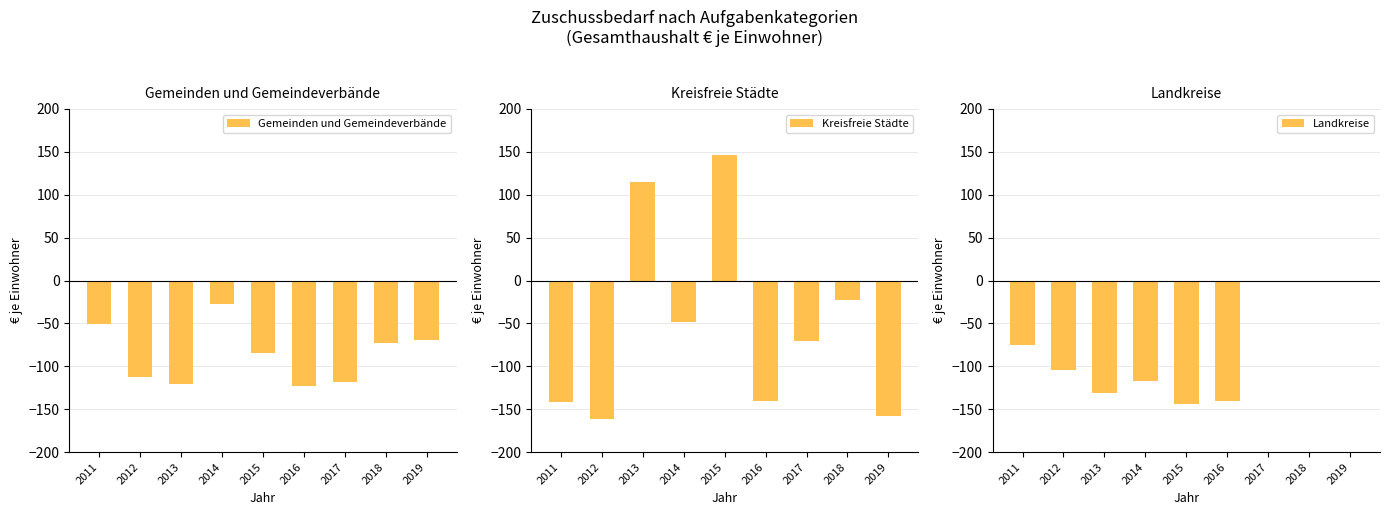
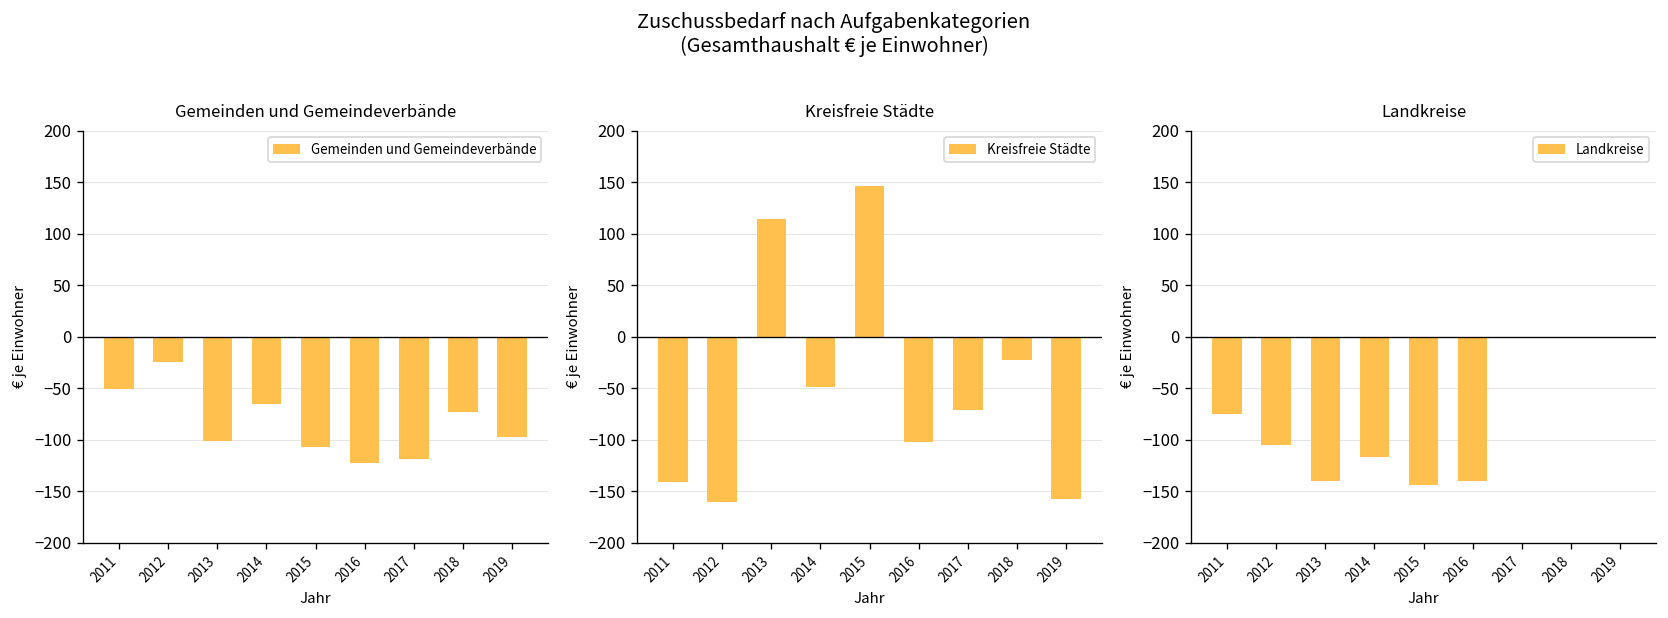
  {
    "Gemeinden und Gemeindeverbände": {
      "2011": -50,
-     "2012": -110,
-     "2013": -120,
-     "2014": -30,
-     "2015": -80,
+     "2012": -20,
+     "2013": -100,
+     "2014": -70,
+     "2015": -110,
      "2016": -120,
      "2017": -120,
      "2018": -70,
-     "2019": -70
+     "2019": -100
    },
    "Kreisfreie Städte": {
      "2011": -140,
      "2012": -160,
      "2013": 110,
      "2014": -50,
      "2015": 150,
-     "2016": -140,
+     "2016": -100,
      "2017": -70,
      "2018": -20,
      "2019": -160
    },
    "Landkreise": {
      "2011": -80,
      "2012": -100,
-     "2013": -130,
+     "2013": -140,
      "2014": -120,
      "2015": -140,
      "2016": -140,
      "2017": 0,
      "2018": 0,
      "2019": 0
    }
  }
